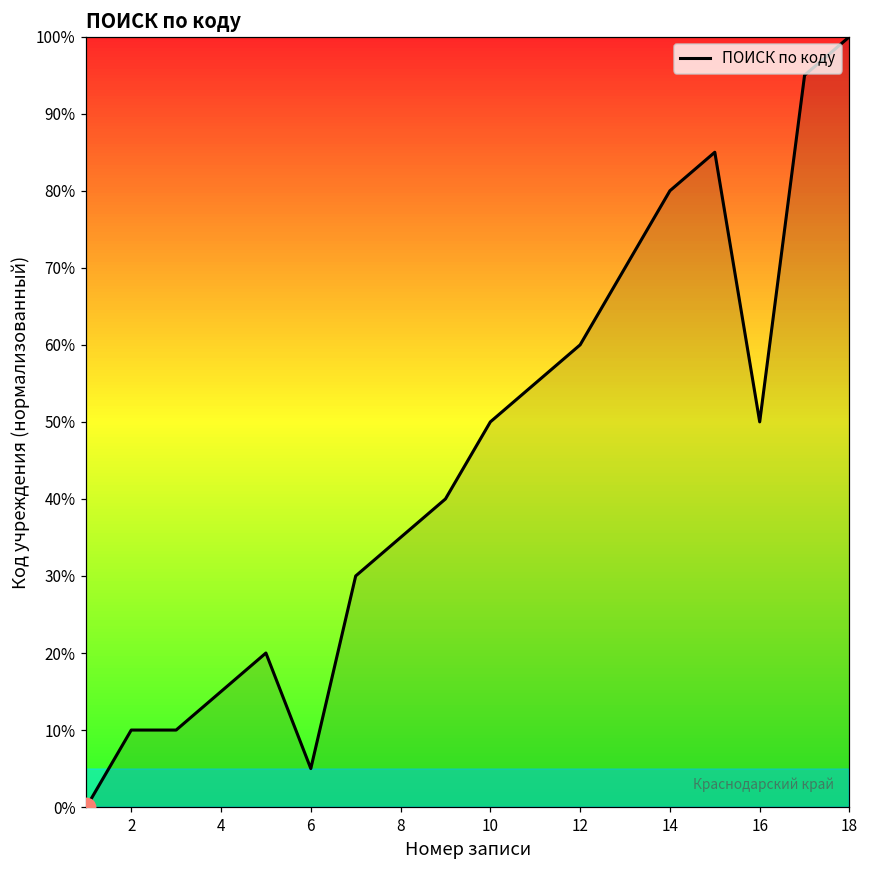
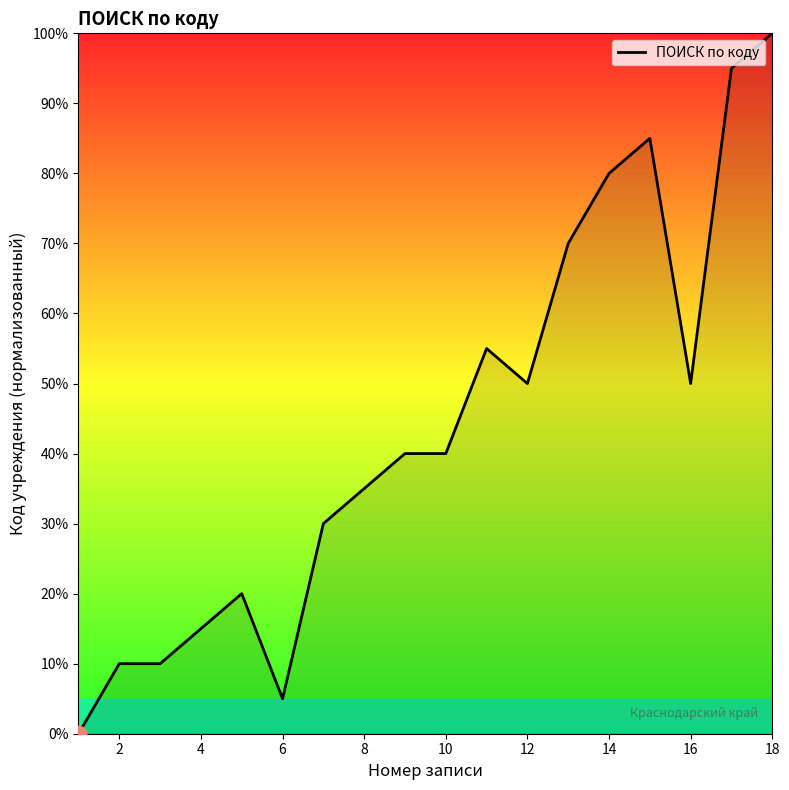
  {
    "ПОИСК по коду": {
      "2": "10%",
      "4": "15%",
      "8": "35%",
-     "10": "50%",
-     "12": "60%",
+     "10": "40%",
+     "12": "50%",
      "14": "80%",
      "16": "50%",
      "18": "100%"
    }
  }
